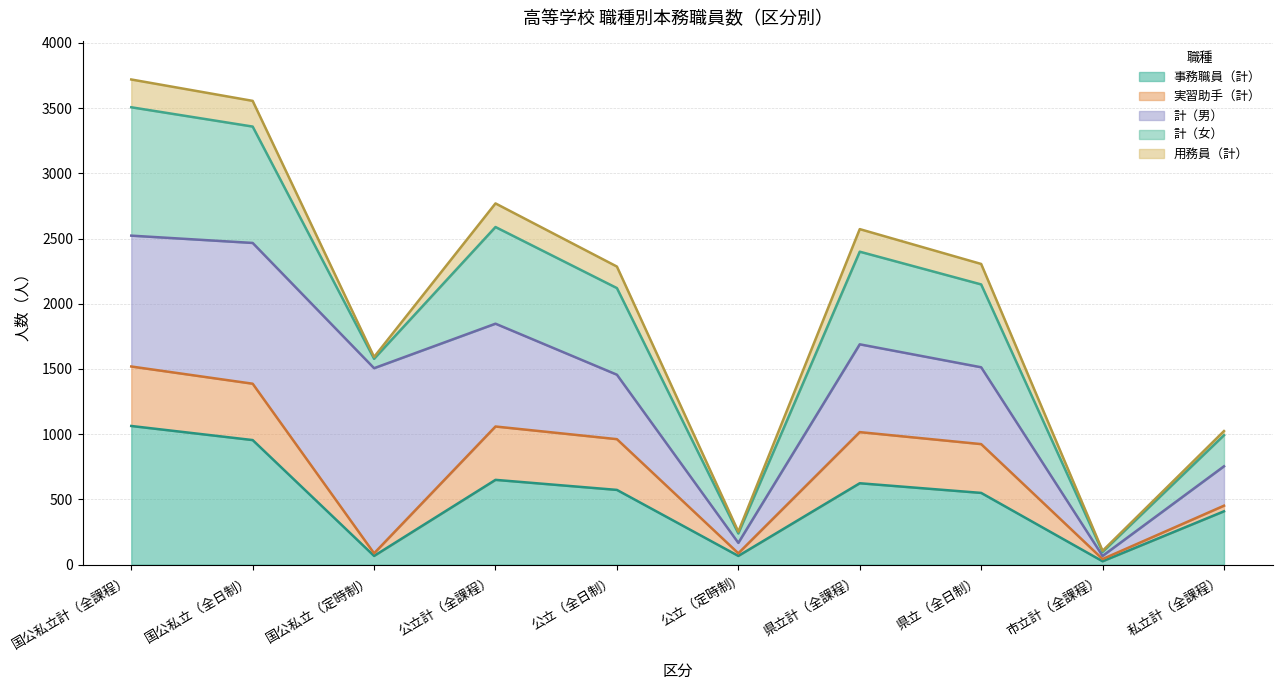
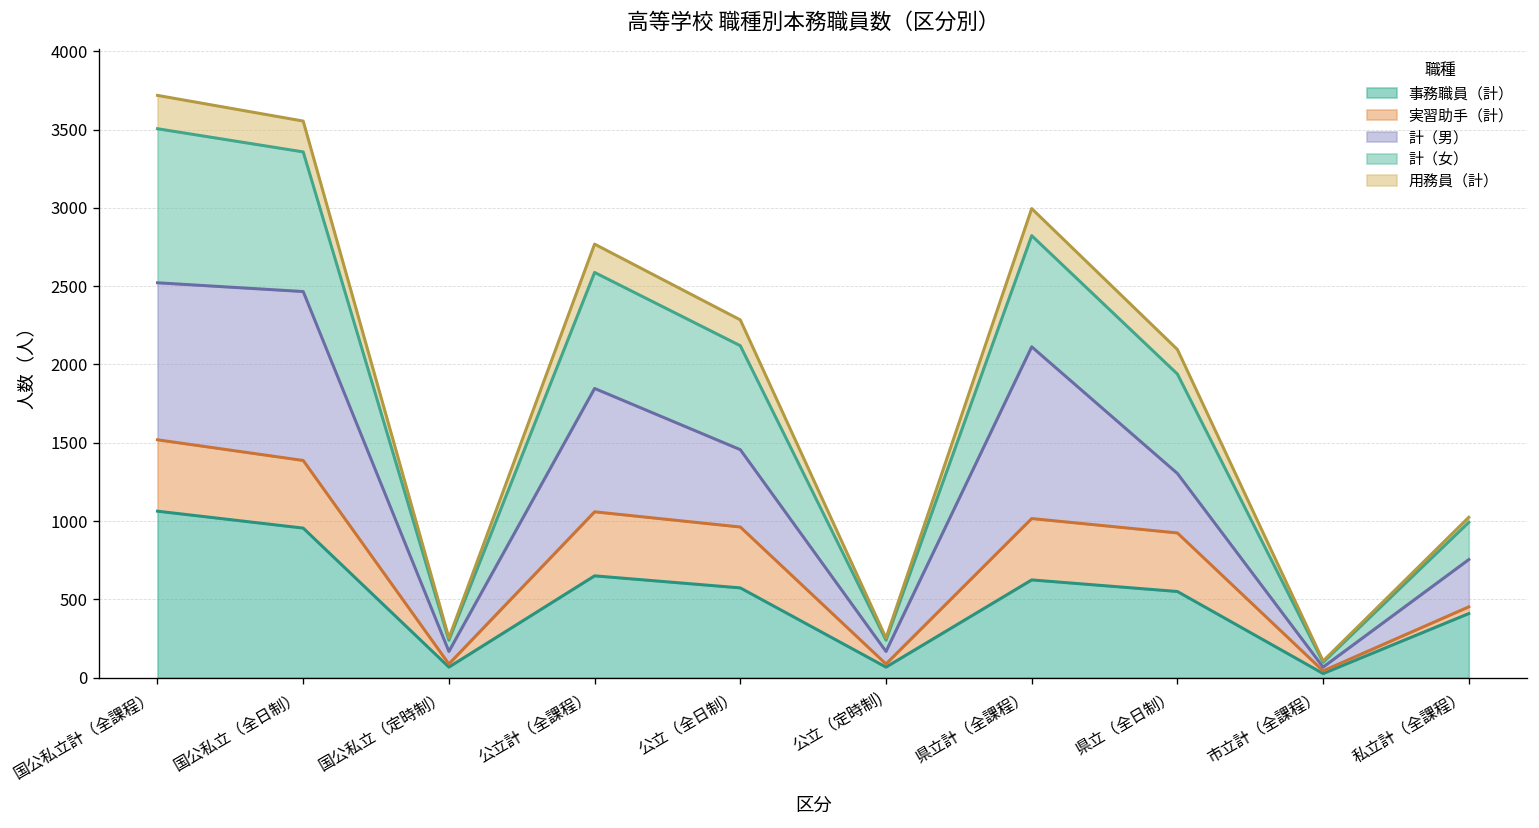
  {
    "計（男）": {
      "国公私立計（全課程）": 1000,
      "国公私立（全日制）": 1080,
-     "国公私立（定時制）": 1420,
+     "国公私立（定時制）": 80,
      "公立計（全課程）": 790,
      "公立（全日制）": 490,
      "公立（定時制)": 80,
-     "県立計（全課程）": 670,
-     "県立（全日制）": 590,
+     "県立計（全課程）": 1100,
+     "県立（全日制）": 380,
      "市立計（全課程）": 20,
      "私立計（全課程）": 300
    }
  }
